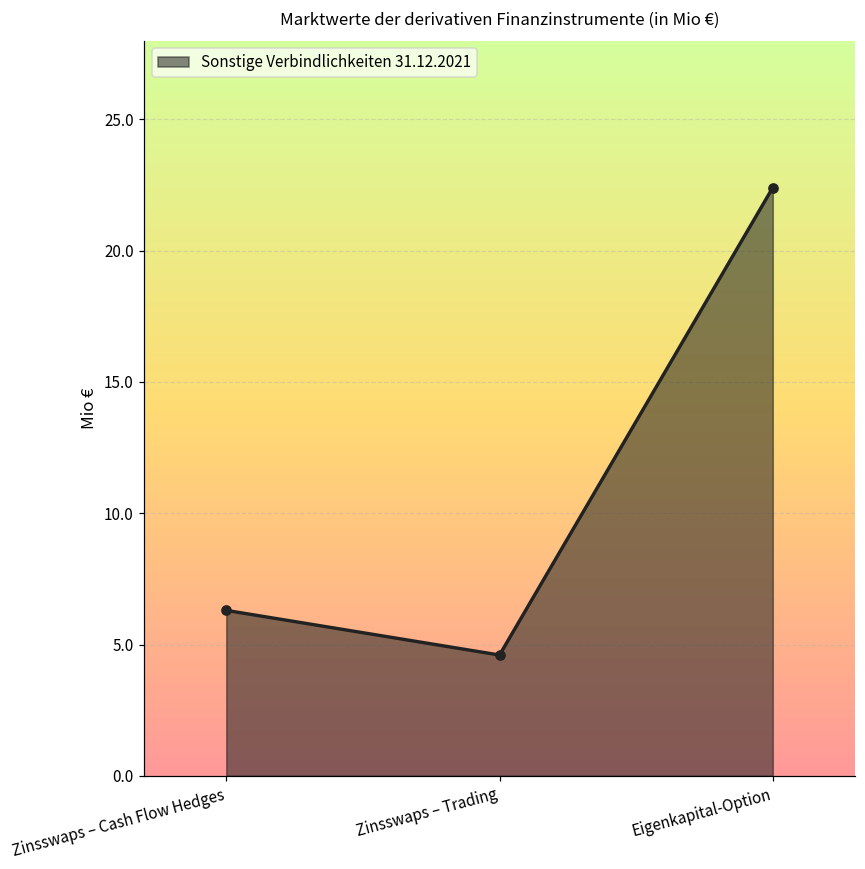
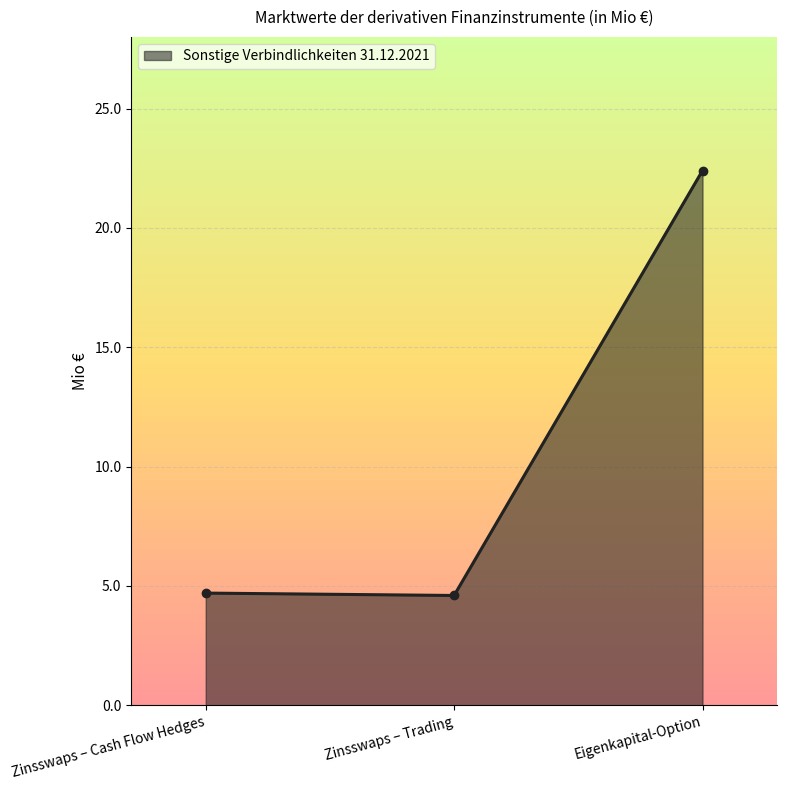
  {
-   "Zinsswaps – Cash Flow Hedges": 6.3,
+   "Zinsswaps – Cash Flow Hedges": 4.7,
    "Zinsswaps – Trading": 4.6,
    "Eigenkapital-Option": 22.4
  }
